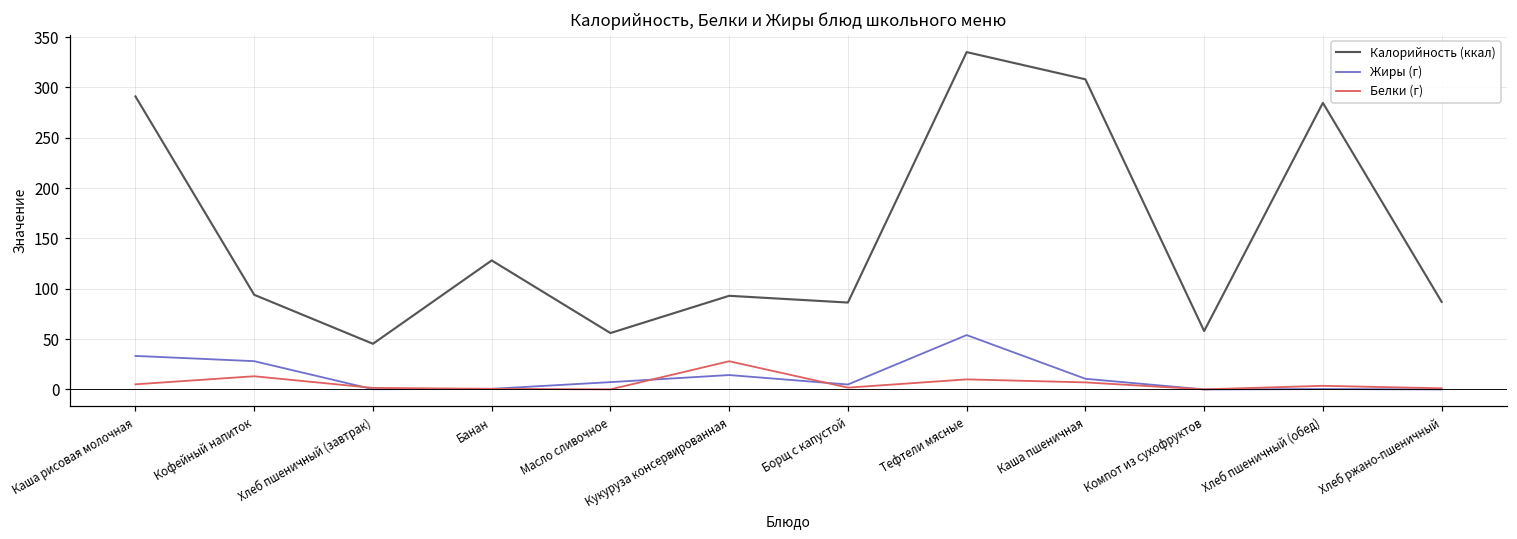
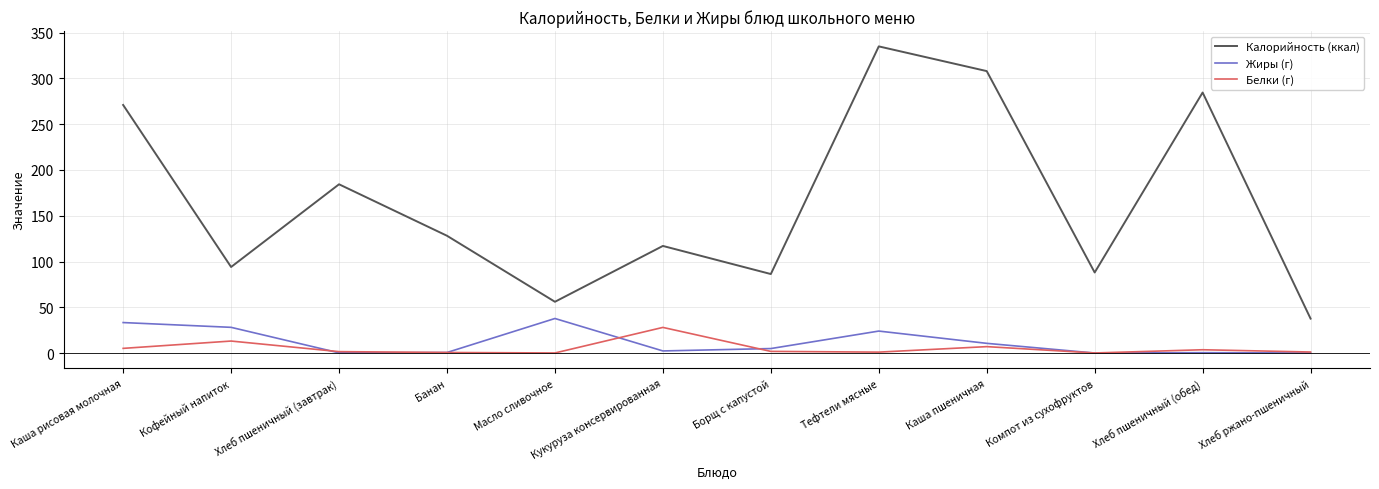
  {
    "Калорийность (ккал)": {
-     "Каша рисовая молочная": 290,
+     "Каша рисовая молочная": 270,
      "Кофейный напиток": 90,
-     "Хлеб пшеничный (завтрак)": 50,
+     "Хлеб пшеничный (завтрак)": 180,
      "Банан": 130,
      "Масло сливочное": 60,
-     "Кукуруза консервированная": 90,
+     "Кукуруза консервированная": 120,
      "Борщ с капустой": 90,
      "Тефтели мясные": 340,
      "Каша пшеничная": 310,
-     "Компот из сухофруктов": 60,
+     "Компот из сухофруктов": 90,
      "Хлеб пшеничный (обед)": 280,
-     "Хлеб ржано-пшеничный": 90
+     "Хлеб ржано-пшеничный": 40
    },
    "Жиры (г)": {
      "Каша рисовая молочная": 30,
      "Кофейный напиток": 30,
-     "Масло сливочное": 10,
-     "Кукуруза консервированная": 10,
+     "Масло сливочное": 40,
+     "Кукуруза консервированная": 0,
      "Борщ с капустой": 0,
-     "Тефтели мясные": 50,
+     "Тефтели мясные": 20,
      "Каша пшеничная": 10,
      "Хлеб пшеничный (обед)": 0
    },
    "Белки (г)": {
      "Каша рисовая молочная": 10,
      "Кофейный напиток": 10,
      "Масло сливочное": 0,
      "Кукуруза консервированная": 30,
      "Борщ с капустой": 0,
-     "Тефтели мясные": 10,
+     "Тефтели мясные": 0,
      "Каша пшеничная": 10,
      "Хлеб пшеничный (обед)": 0
    }
  }
